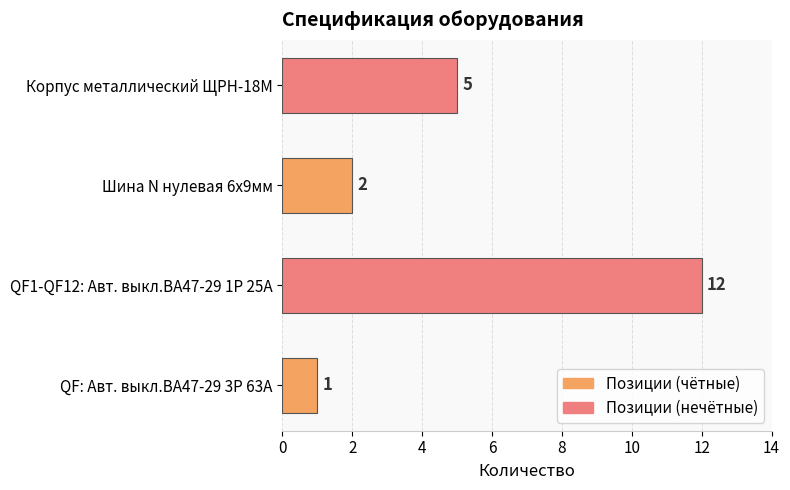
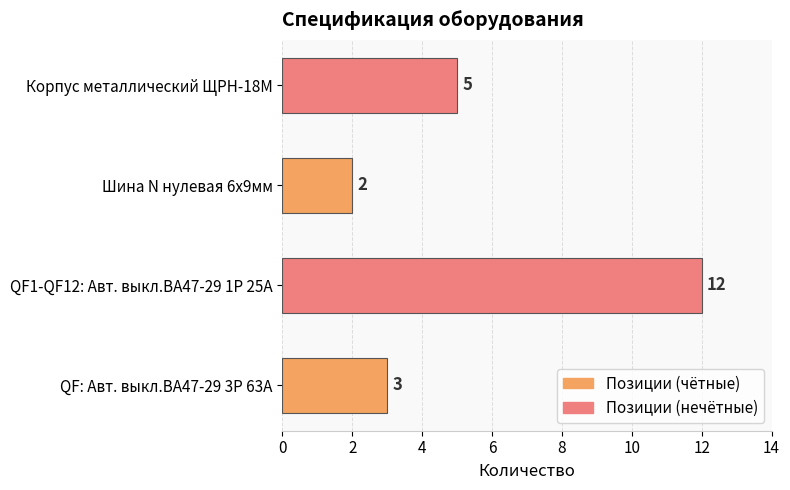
  {
    "Корпус металлический ЩРН-18М": 5,
    "Шина N нулевая 6х9мм": 2,
    "QF1-QF12: Авт. выкл.ВА47-29 1Р 25А": 12,
-   "QF: Авт. выкл.ВА47-29 3Р 63А": 1
+   "QF: Авт. выкл.ВА47-29 3Р 63А": 3
  }
